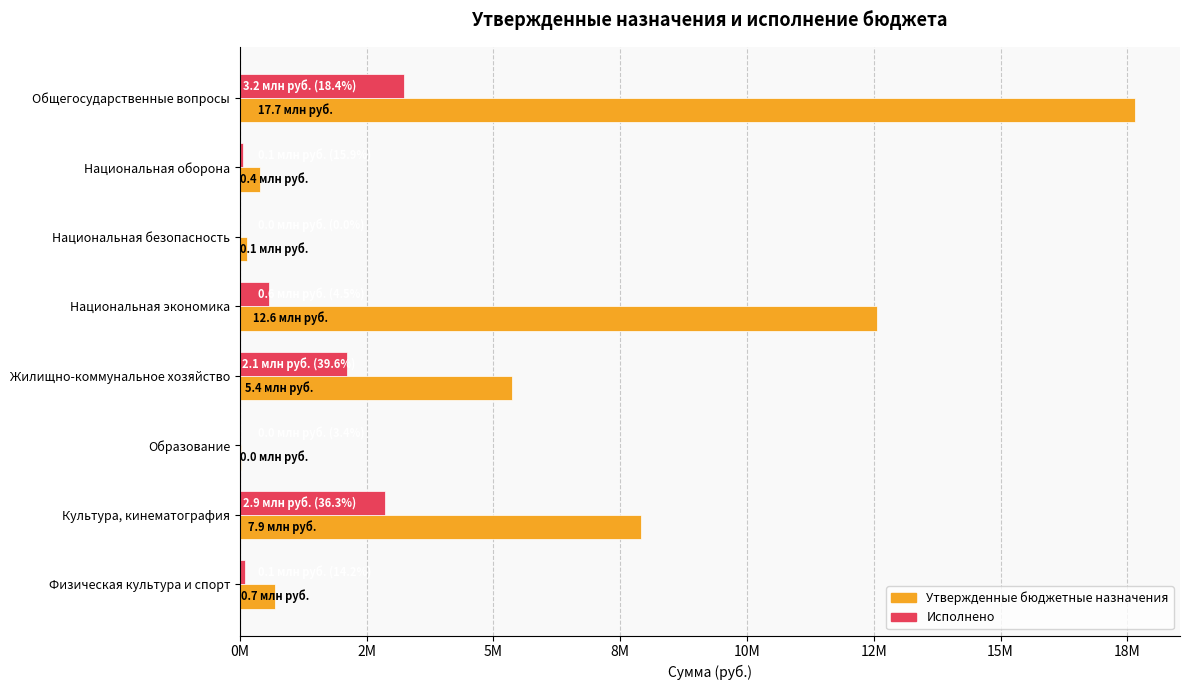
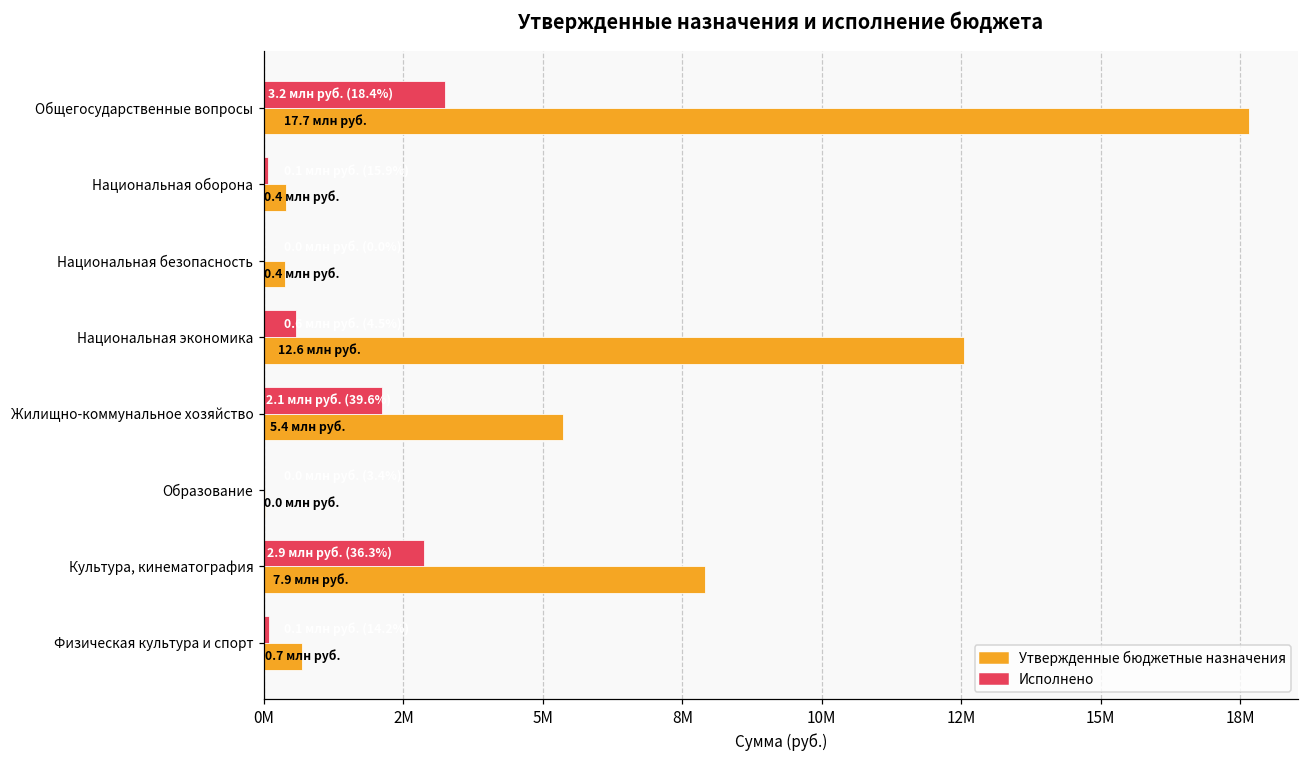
  {
    "Утвержденные бюджетные назначения": {
-     "Национальная безопасность": 0.1
+     "Национальная безопасность": 0.4
    }
  }
